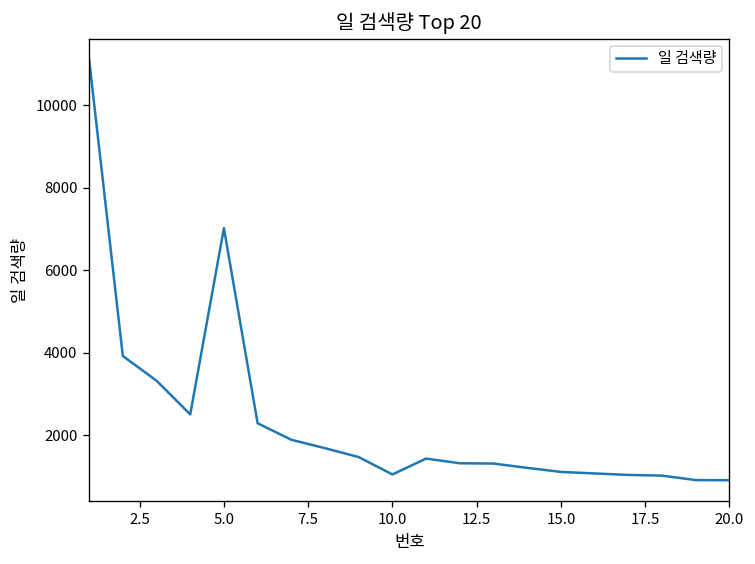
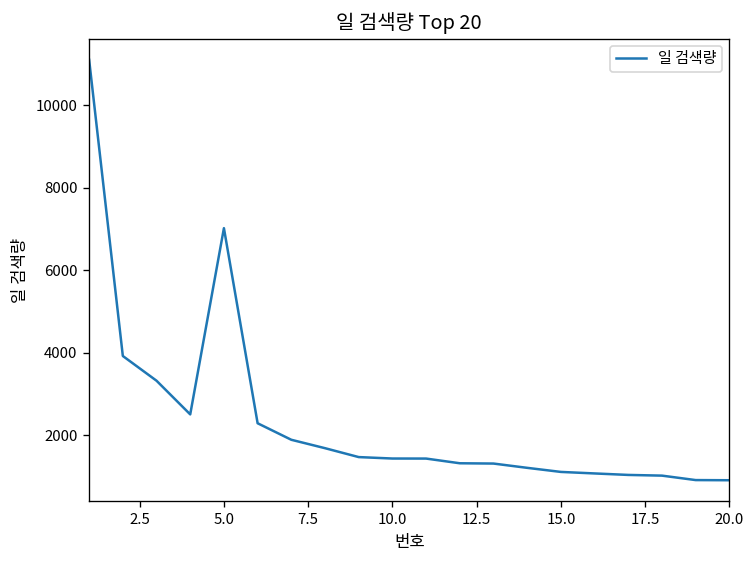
  {
    "5.0": 7000,
-   "10.0": 1000,
+   "10.0": 1400,
    "15.0": 1100,
    "20.0": 900
  }
